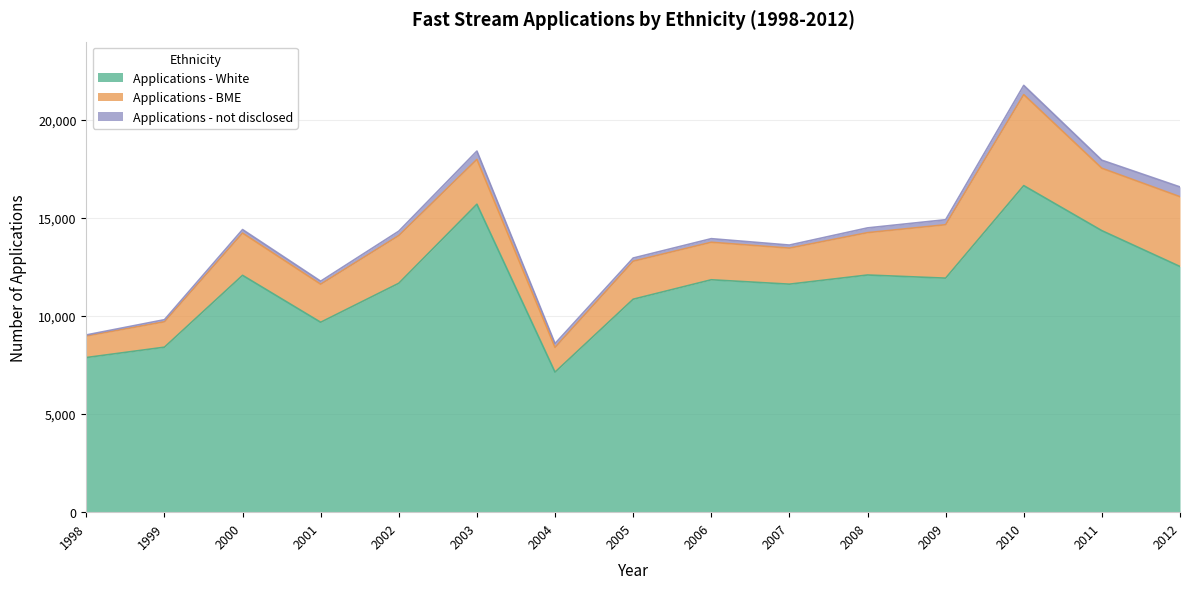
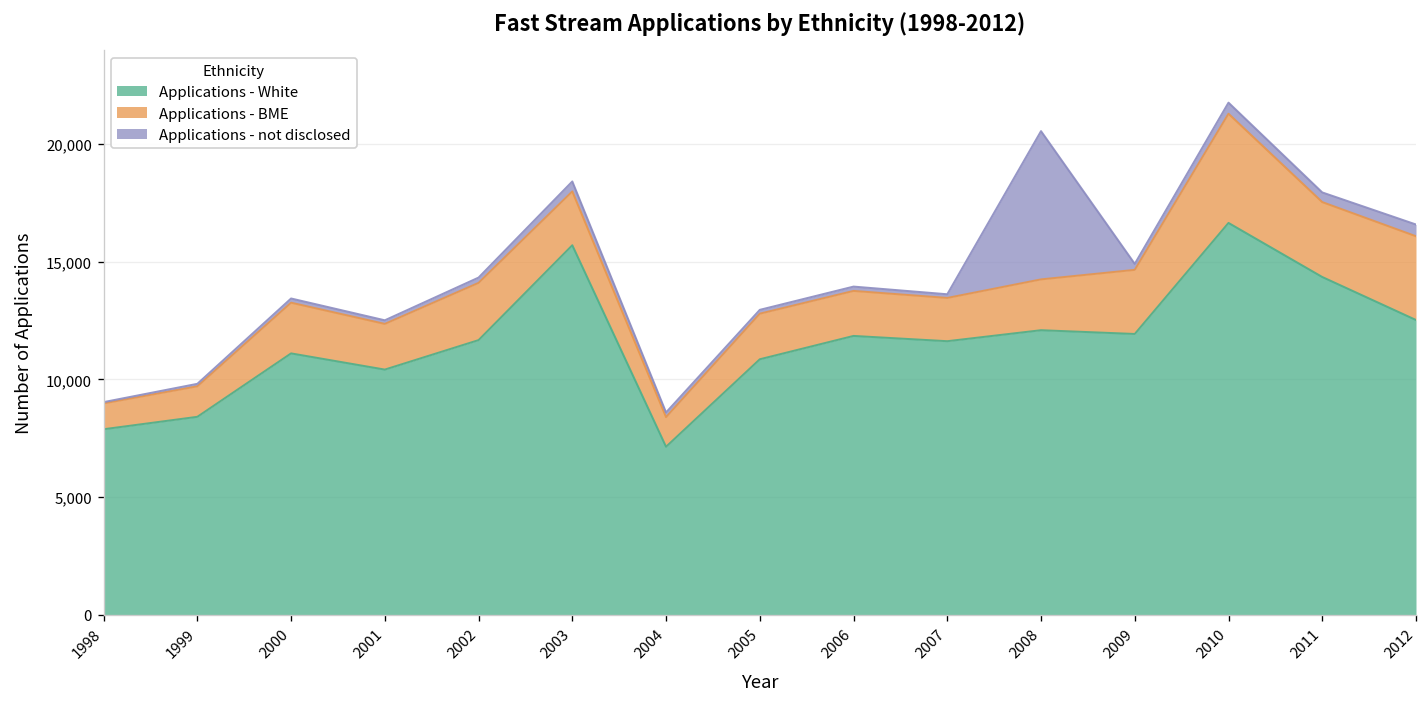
  {
    "Applications - White": {
      "1998": "7,900",
      "1999": "8,400",
-     "2000": "12,100",
-     "2001": "9,700",
+     "2000": "11,100",
+     "2001": "10,400",
      "2002": "11,700",
      "2003": "15,700",
      "2004": "7,100",
      "2005": "10,900",
      "2006": "11,800",
      "2007": "11,600",
      "2008": "12,100",
      "2009": "11,900",
      "2010": "16,700",
      "2011": "14,400",
      "2012": "12,500"
    },
    "Applications - BME": {
      "2000": "2,200",
      "2001": "1,900",
      "2002": "2,400",
      "2003": "2,300",
      "2004": "1,300",
      "2005": "1,900",
      "2006": "1,900",
      "2007": "1,800",
      "2008": "2,200",
      "2009": "2,700",
      "2010": "4,600",
      "2011": "3,200",
      "2012": "3,600"
    },
    "Applications - not disclosed": {
      "2000": "200",
      "2001": "200",
      "2002": "200",
      "2003": "400",
      "2004": "200",
      "2005": "200",
      "2006": "200",
      "2007": "200",
-     "2008": "200",
+     "2008": "6,300",
      "2009": "300",
      "2010": "500",
      "2011": "400",
      "2012": "500"
    }
  }
